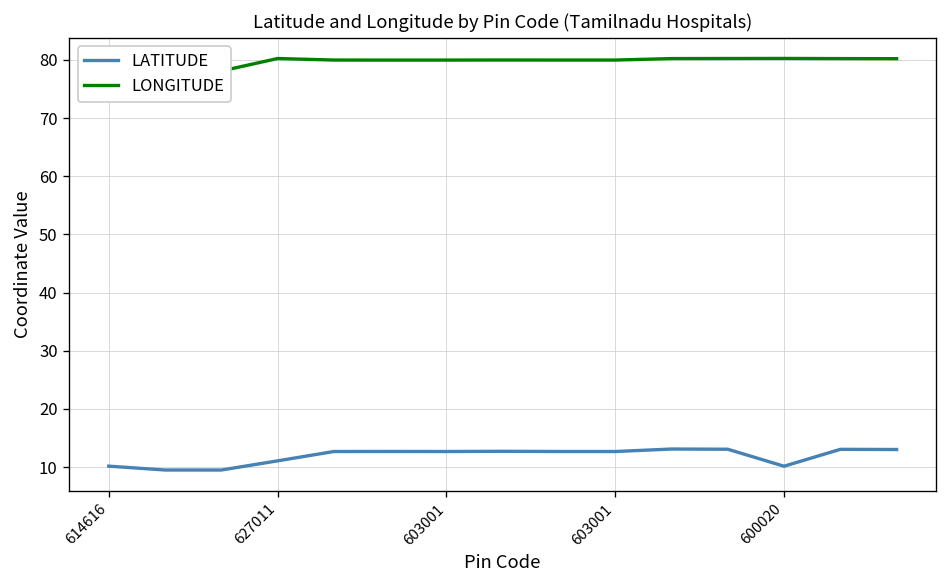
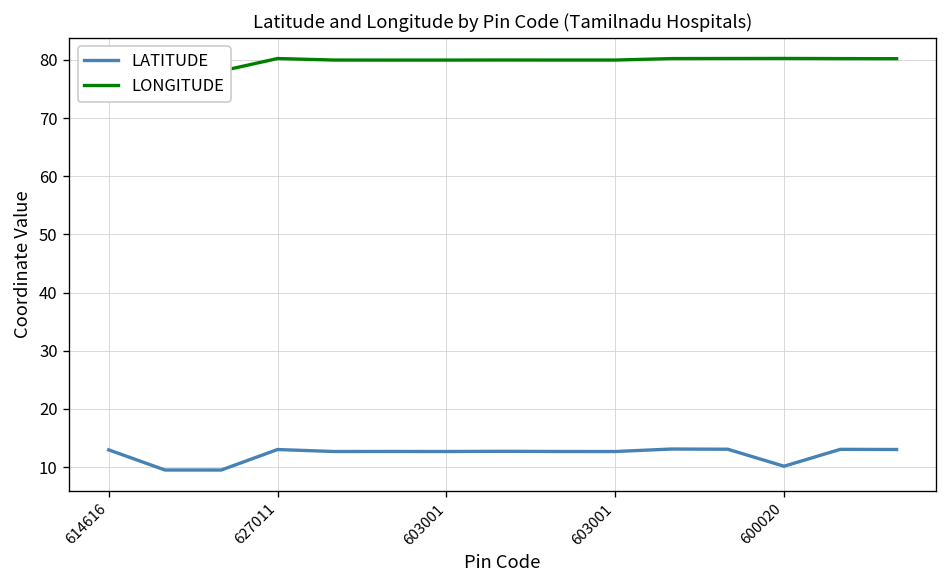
  {
    "LATITUDE": {
-     "614616": 10,
-     "627011": 11,
+     "614616": 13,
+     "627011": 13,
      "600020": 10
    },
    "LONGITUDE": {
      "627011": 80,
      "600020": 80
    }
  }
